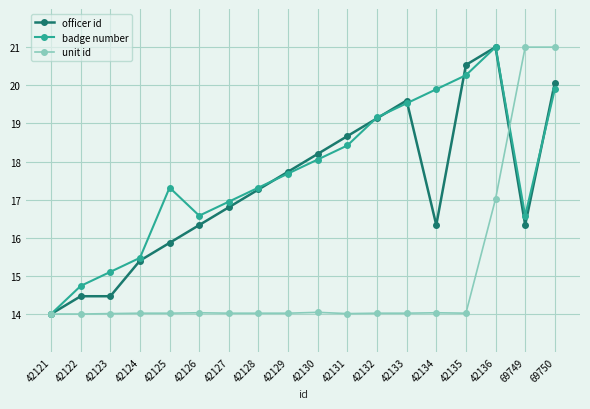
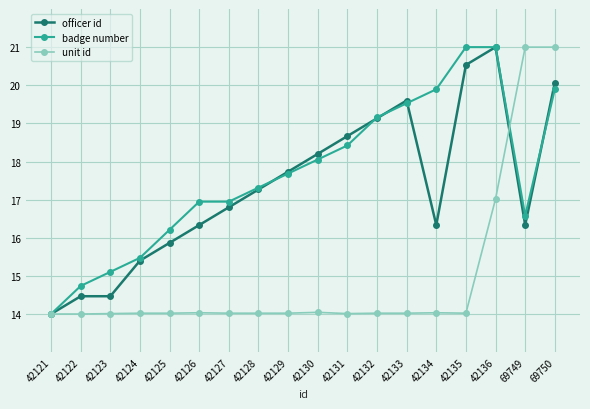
  {
    "officer id": {
      "42122": 14.5,
      "42123": 14.5,
      "42124": 15.4,
      "42125": 15.9,
      "42126": 16.3,
      "42127": 16.8,
      "42130": 18.2,
      "42131": 18.7,
      "42133": 19.6,
      "42134": 16.3,
      "42135": 20.5,
      "69749": 16.3,
      "69750": 20.1
    },
    "badge number": {
      "42122": 14.7,
      "42123": 15.1,
      "42124": 15.5,
-     "42125": 17.3,
-     "42126": 16.6,
+     "42125": 16.2,
+     "42126": 16.9,
      "42127": 16.9,
      "42130": 18.1,
      "42131": 18.4,
      "42133": 19.5,
      "42134": 19.9,
-     "42135": 20.3,
+     "42135": 21.0,
      "69749": 16.6,
      "69750": 19.9
    },
    "unit id": {
      "42122": 14.0,
      "42123": 14.0,
      "42124": 14.0,
      "42125": 14.0,
      "42126": 14.0,
      "42127": 14.0,
      "42128": 14.0,
      "42129": 14.0,
      "42130": 14.0,
      "42131": 14.0,
      "42132": 14.0,
      "42133": 14.0,
      "42134": 14.0,
      "42135": 14.0,
      "42136": 17.0,
      "69749": 21.0,
      "69750": 21.0
    }
  }
